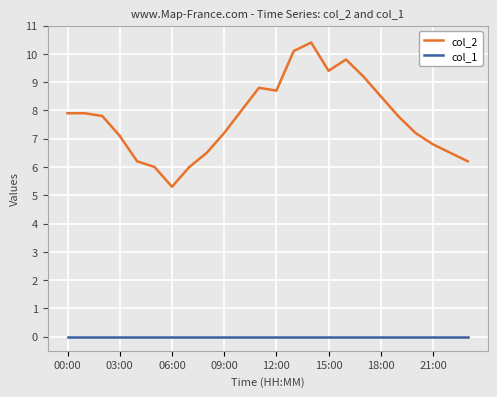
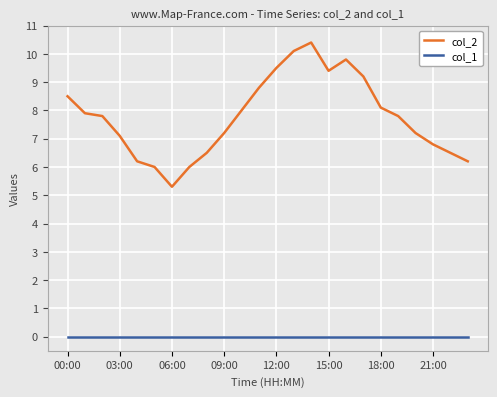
  {
    "col_2": {
-     "00:00": 7.9,
+     "00:00": 8.5,
      "03:00": 7.1,
      "06:00": 5.3,
      "09:00": 7.2,
-     "12:00": 8.7,
+     "12:00": 9.5,
      "15:00": 9.4,
-     "18:00": 8.5,
+     "18:00": 8.1,
      "21:00": 6.8
    },
    "col_1": {
      "00:00": 0.0,
      "03:00": 0.0,
      "06:00": 0.0,
      "09:00": 0.0,
      "12:00": 0.0,
      "15:00": 0.0,
      "18:00": 0.0,
      "21:00": 0.0
    }
  }
